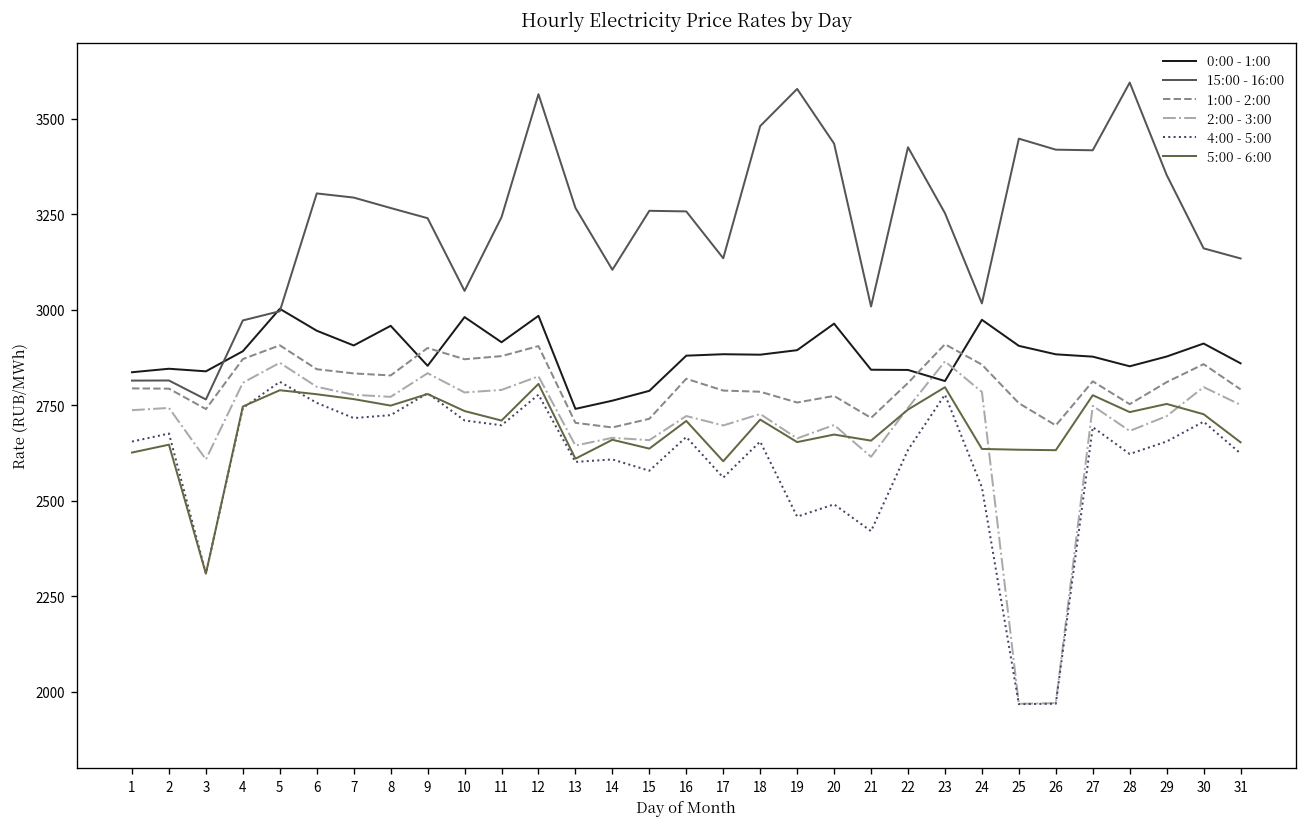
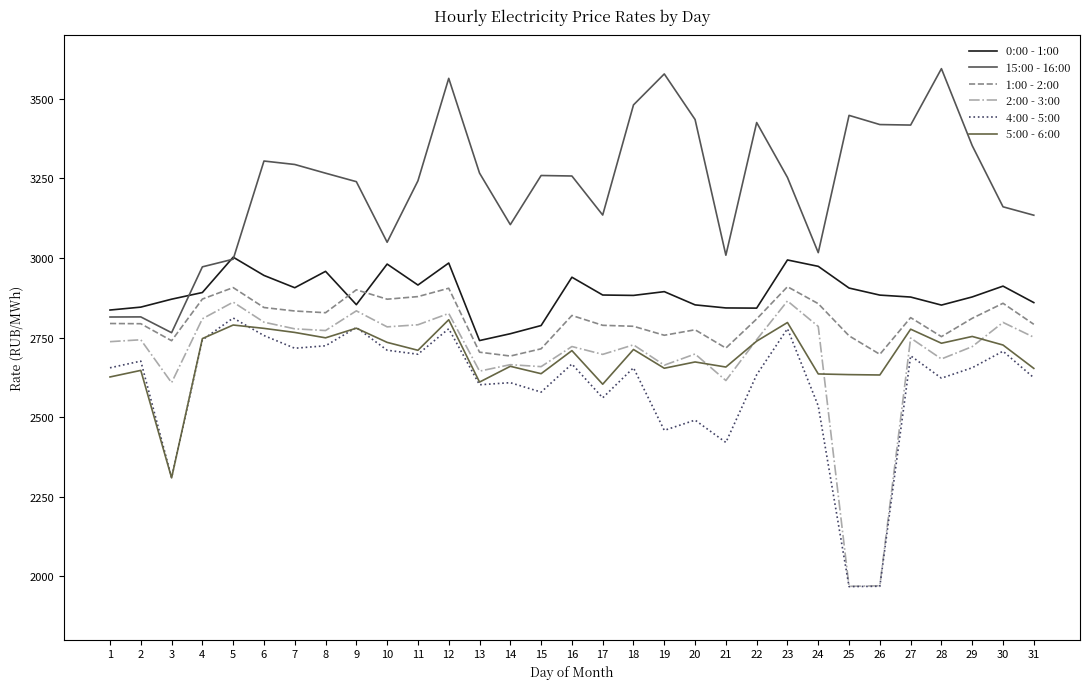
  {
    "0:00 - 1:00": {
      "1": 2840,
      "2": 2850,
-     "3": 2840,
+     "3": 2870,
      "4": 2890,
      "6": 2950,
      "7": 2910,
      "8": 2960,
      "9": 2850,
      "10": 2980,
      "11": 2910,
      "12": 2980,
      "13": 2740,
      "14": 2760,
      "15": 2790,
-     "16": 2880,
+     "16": 2940,
      "17": 2880,
      "18": 2880,
      "19": 2890,
-     "20": 2960,
+     "20": 2850,
      "21": 2840,
      "22": 2840,
-     "23": 2810,
+     "23": 2990,
      "24": 2970,
      "25": 2910,
      "26": 2880,
      "27": 2880,
      "28": 2850,
      "29": 2880,
      "30": 2910,
      "31": 2860
    }
  }
